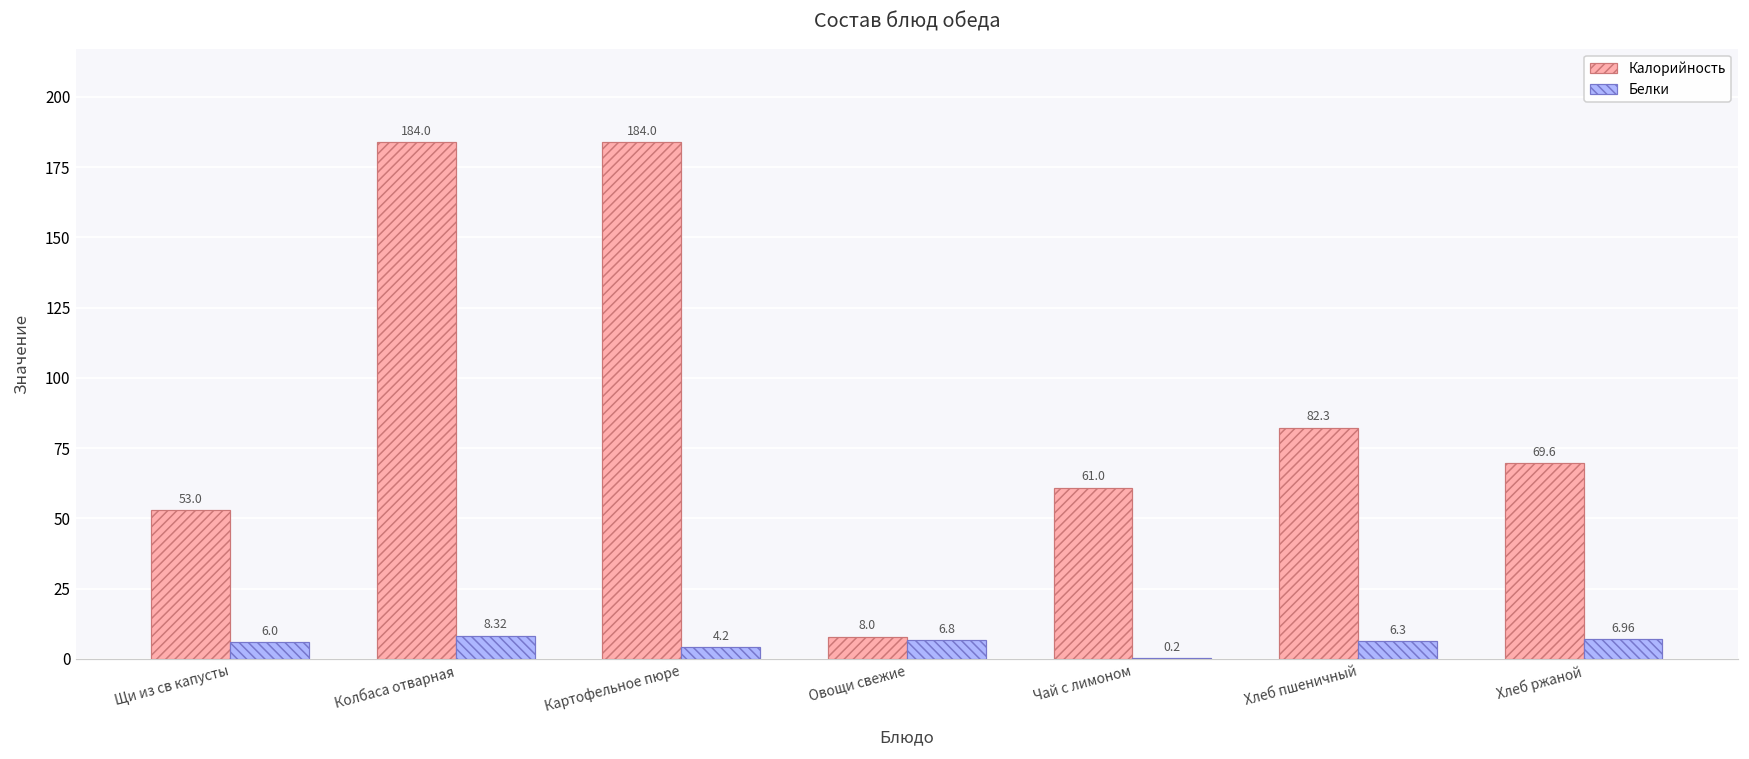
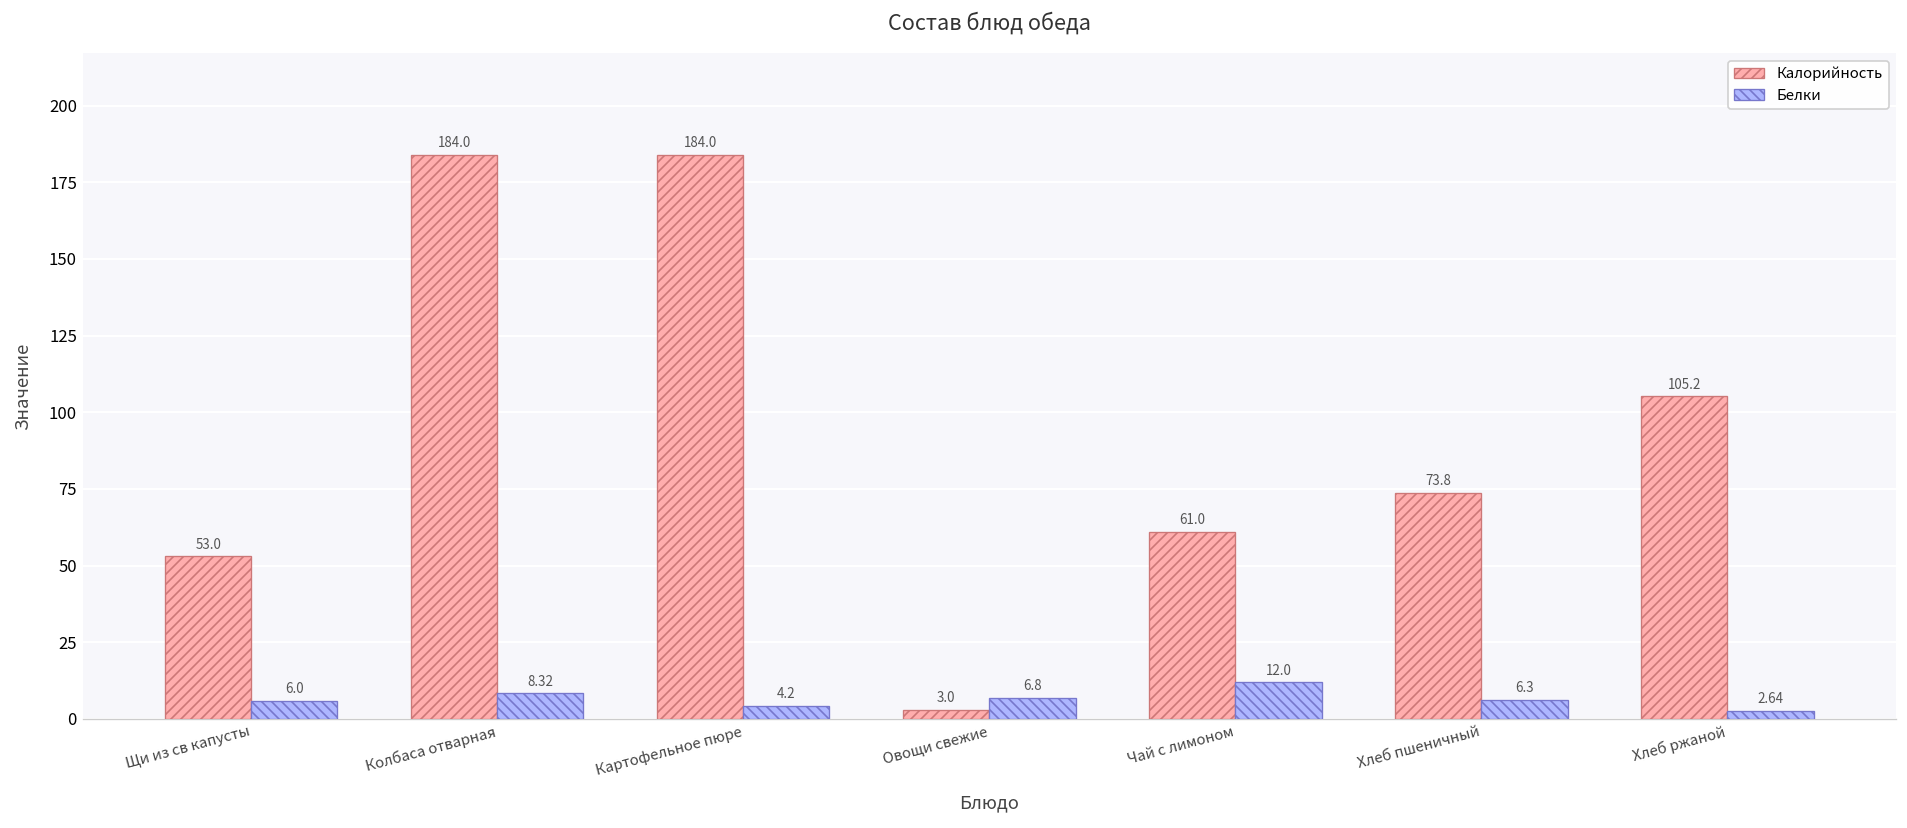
  {
    "Калорийность": {
      "Щи из св капусты": 53.0,
      "Колбаса отварная": 184.0,
      "Картофельное пюре": 184.0,
-     "Овощи свежие": 8.0,
+     "Овощи свежие": 3.0,
      "Чай с лимоном": 61.0,
-     "Хлеб пшеничный": 82.3,
-     "Хлеб ржаной": 69.6
+     "Хлеб пшеничный": 73.8,
+     "Хлеб ржаной": 105.2
    },
    "Белки": {
      "Щи из св капусты": 6.0,
      "Колбаса отварная": 8.32,
      "Картофельное пюре": 4.2,
      "Овощи свежие": 6.8,
-     "Чай с лимоном": 0.2,
+     "Чай с лимоном": 12.0,
      "Хлеб пшеничный": 6.3,
-     "Хлеб ржаной": 6.96
+     "Хлеб ржаной": 2.64
    }
  }
